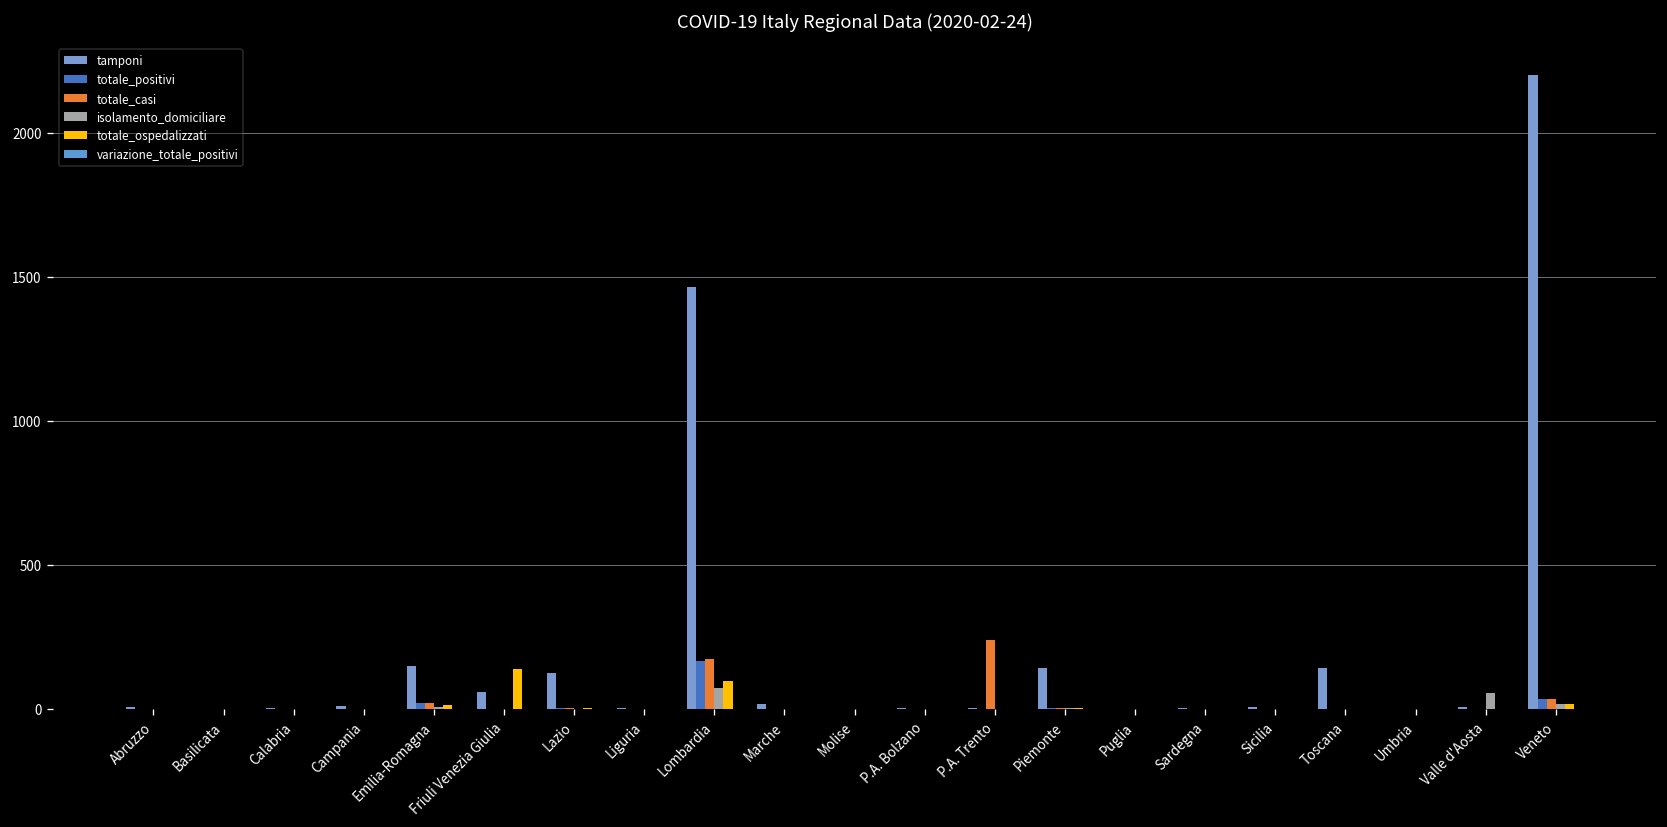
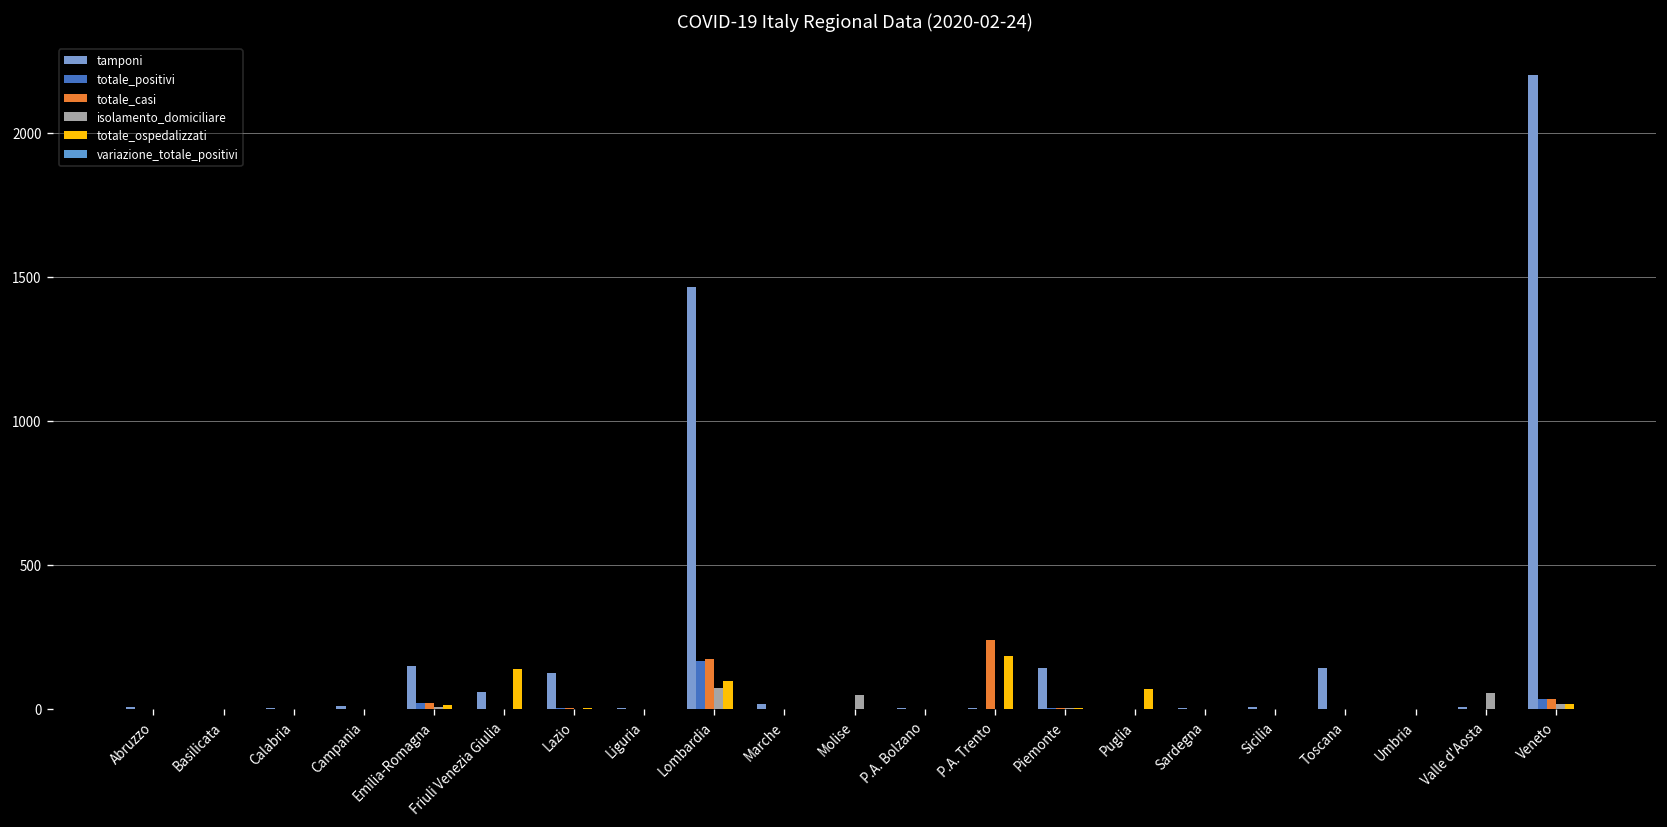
  {
    "totale_casi": {
      "Abruzzo": 0,
      "Basilicata": 0,
      "Calabria": 0,
      "Campania": 0,
      "Emilia-Romagna": 20,
      "Friuli Venezia Giulia": 0,
      "Liguria": 0,
      "Lombardia": 170,
      "Marche": 0,
      "Molise": 0,
      "P.A. Bolzano": 0,
      "P.A. Trento": 240,
      "Puglia": 0,
      "Sardegna": 0,
      "Sicilia": 0,
      "Toscana": 0,
      "Umbria": 0,
      "Valle d'Aosta": 0,
      "Veneto": 30
    },
    "isolamento_domiciliare": {
      "Abruzzo": 0,
      "Basilicata": 0,
      "Calabria": 0,
      "Campania": 0,
      "Friuli Venezia Giulia": 0,
      "Lazio": 0,
      "Liguria": 0,
      "Lombardia": 70,
      "Marche": 0,
-     "Molise": 0,
+     "Molise": 50,
      "P.A. Bolzano": 0,
      "P.A. Trento": 0,
      "Puglia": 0,
      "Sardegna": 0,
      "Sicilia": 0,
      "Toscana": 0,
      "Umbria": 0,
      "Valle d'Aosta": 60,
      "Veneto": 20
    },
    "totale_ospedalizzati": {
      "Abruzzo": 0,
      "Basilicata": 0,
      "Calabria": 0,
      "Campania": 0,
      "Emilia-Romagna": 10,
      "Friuli Venezia Giulia": 140,
      "Liguria": 0,
      "Lombardia": 100,
      "Marche": 0,
      "Molise": 0,
      "P.A. Bolzano": 0,
-     "P.A. Trento": 0,
-     "Puglia": 0,
+     "P.A. Trento": 180,
+     "Puglia": 70,
      "Sardegna": 0,
      "Sicilia": 0,
      "Toscana": 0,
      "Umbria": 0,
      "Valle d'Aosta": 0,
      "Veneto": 20
    }
  }
